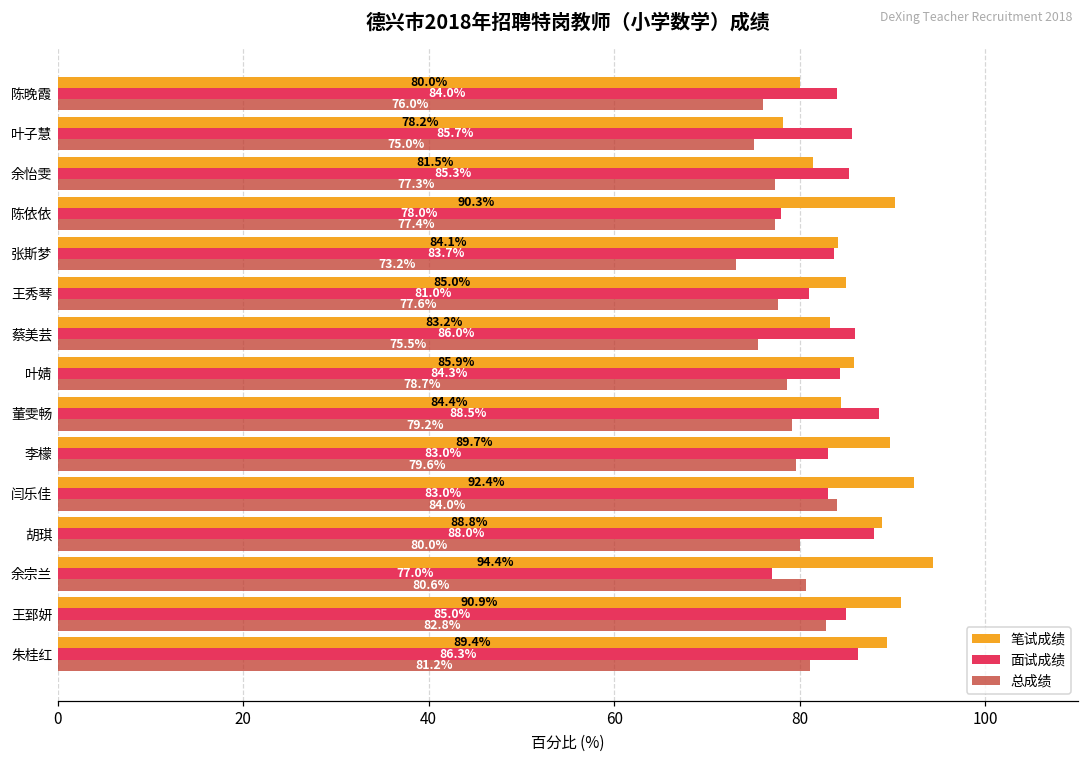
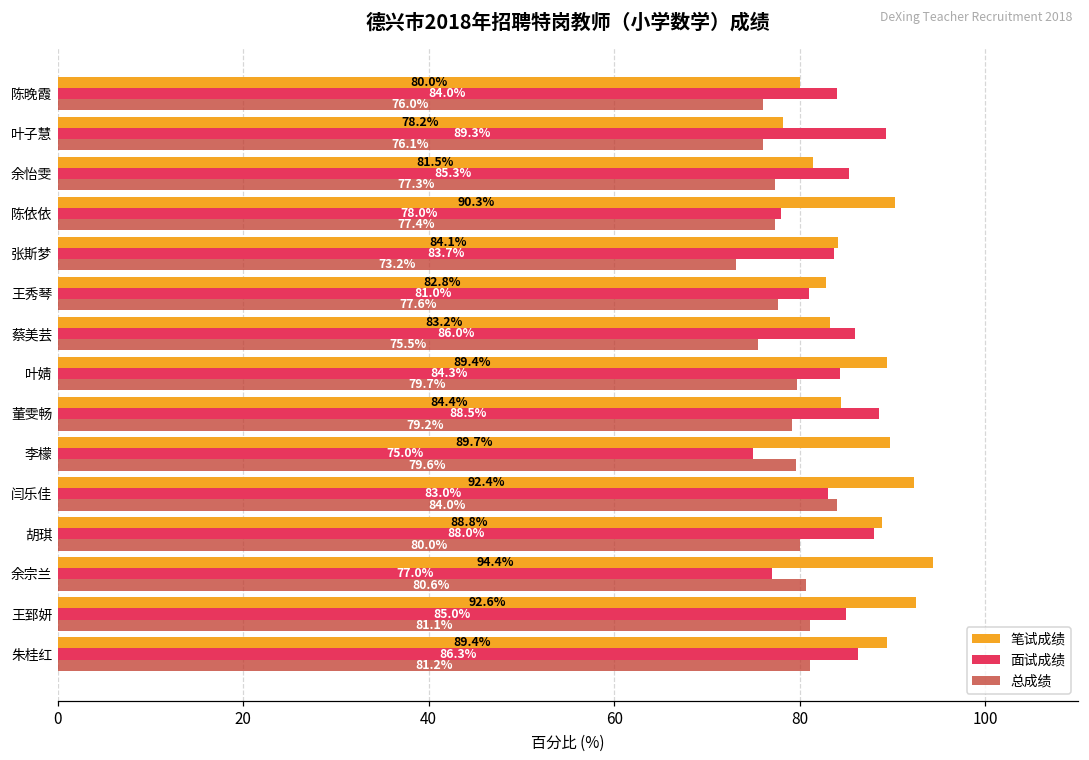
  {
    "笔试成绩": {
      "陈晚霞": "80.0%",
      "叶子慧": "78.2%",
      "余怡雯": "81.5%",
      "陈依依": "90.3%",
-     "王秀琴": "85.0%",
+     "王秀琴": "82.8%",
      "蔡美芸": "83.2%",
-     "叶婧": "85.9%",
+     "叶婧": "89.4%",
      "董雯畅": "84.4%",
      "李檬": "89.7%",
      "闫乐佳": "92.4%",
      "余宗兰": "94.4%",
-     "王郅妍": "90.9%",
+     "王郅妍": "92.6%",
      "朱桂红": "89.4%"
    },
    "面试成绩": {
      "陈晚霞": "84.0%",
-     "叶子慧": "85.7%",
+     "叶子慧": "89.3%",
      "余怡雯": "85.3%",
      "蔡美芸": "86.0%",
      "叶婧": "84.3%",
      "董雯畅": "88.5%",
-     "李檬": "83.0%",
+     "李檬": "75.0%",
      "余宗兰": "77.0%",
      "王郅妍": "85.0%",
      "朱桂红": "86.3%"
    },
    "总成绩": {
      "陈晚霞": "76.0%",
-     "叶子慧": "75.0%",
+     "叶子慧": "76.1%",
      "余怡雯": "77.3%",
      "张斯梦": "73.2%",
      "王秀琴": "77.6%",
      "蔡美芸": "75.5%",
-     "叶婧": "78.7%",
+     "叶婧": "79.7%",
      "董雯畅": "79.2%",
      "李檬": "79.6%",
      "胡琪": "80.0%",
      "余宗兰": "80.6%",
-     "王郅妍": "82.8%",
+     "王郅妍": "81.1%",
      "朱桂红": "81.2%"
    }
  }
